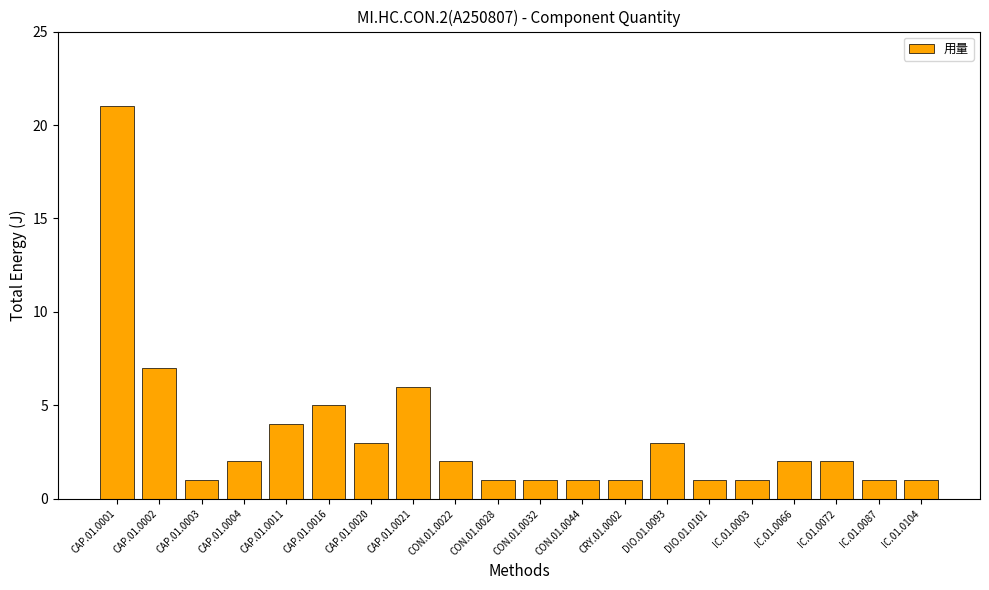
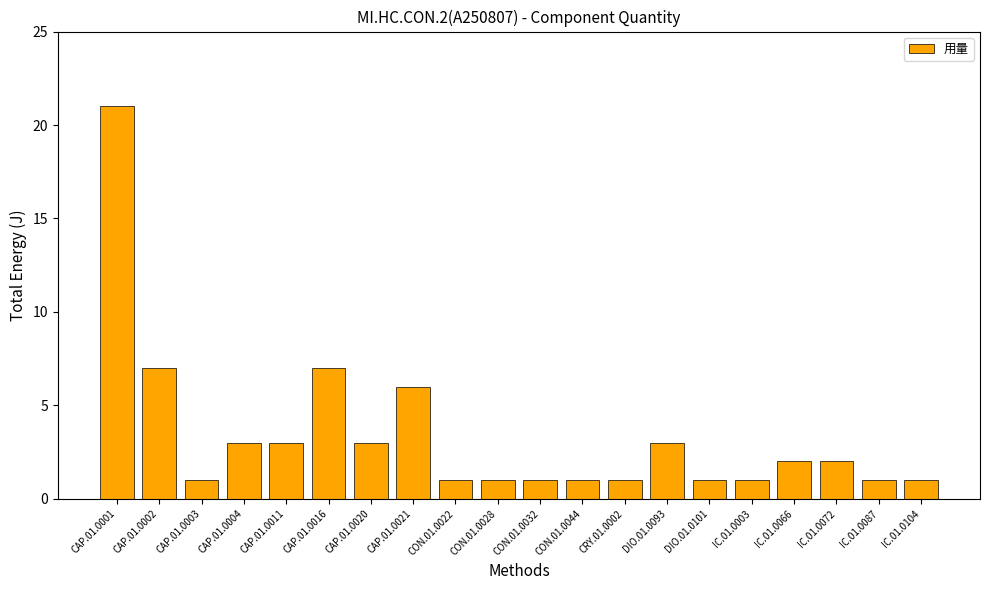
  {
    "CAP.01.0001": 21,
    "CAP.01.0002": 7,
    "CAP.01.0003": 1,
-   "CAP.01.0004": 2,
-   "CAP.01.0011": 4,
-   "CAP.01.0016": 5,
+   "CAP.01.0004": 3,
+   "CAP.01.0011": 3,
+   "CAP.01.0016": 7,
    "CAP.01.0020": 3,
    "CAP.01.0021": 6,
-   "CON.01.0022": 2,
+   "CON.01.0022": 1,
    "CON.01.0028": 1,
    "CON.01.0032": 1,
    "CON.01.0044": 1,
    "CRY.01.0002": 1,
    "DIO.01.0093": 3,
    "DIO.01.0101": 1,
    "IC.01.0003": 1,
    "IC.01.0066": 2,
    "IC.01.0072": 2,
    "IC.01.0087": 1,
    "IC.01.0104": 1
  }
